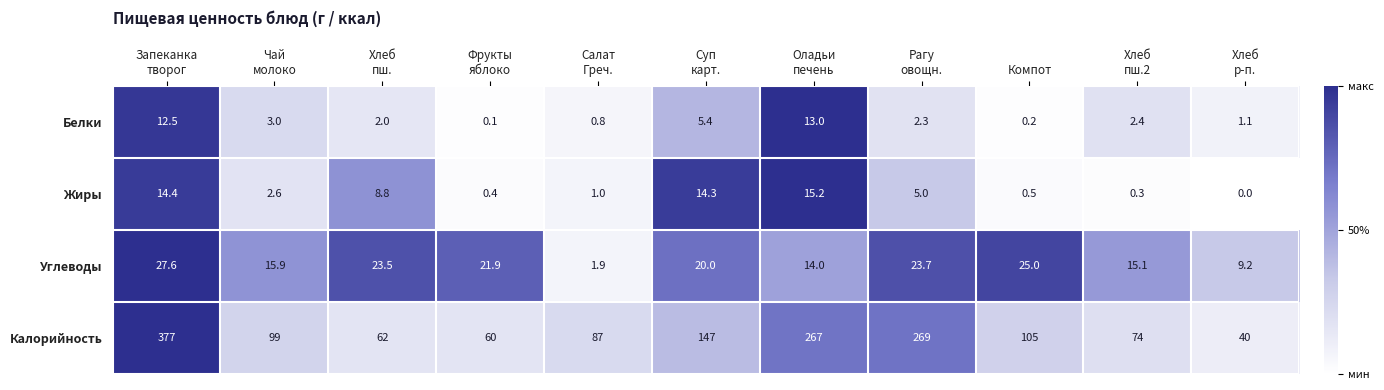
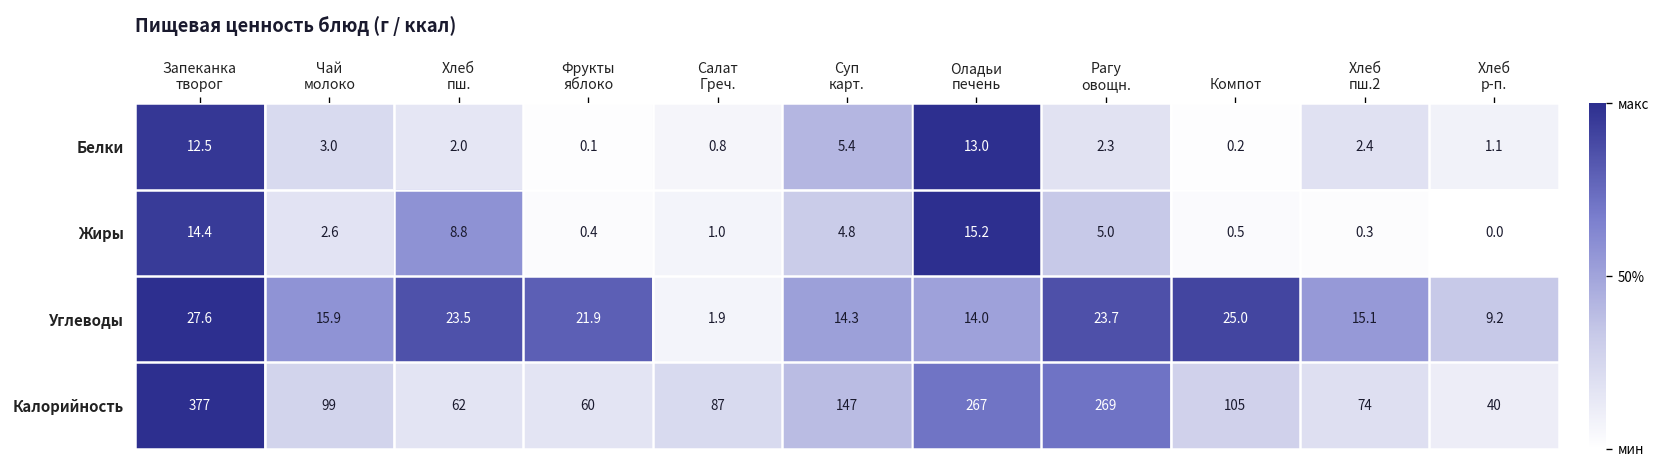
  {
    "Белки": {
      "Запеканка творог": 12.5,
      "Чай молоко": 3.0,
      "Хлеб пш.": 2.0,
      "Фрукты яблоко": 0.1,
      "Салат Греч.": 0.8,
      "Суп карт.": 5.4,
      "Оладьи печень": 13.0,
      "Рагу овощн.": 2.3,
      "Компот": 0.2,
      "Хлеб пш.2": 2.4,
      "Хлеб р-п.": 1.1
    },
    "Жиры": {
      "Запеканка творог": 14.4,
      "Чай молоко": 2.6,
      "Хлеб пш.": 8.8,
      "Фрукты яблоко": 0.4,
      "Салат Греч.": 1.0,
-     "Суп карт.": 14.3,
+     "Суп карт.": 4.8,
      "Оладьи печень": 15.2,
      "Рагу овощн.": 5.0,
      "Компот": 0.5,
      "Хлеб пш.2": 0.3,
      "Хлеб р-п.": 0.0
    },
    "Углеводы": {
      "Запеканка творог": 27.6,
      "Чай молоко": 15.9,
      "Хлеб пш.": 23.5,
      "Фрукты яблоко": 21.9,
      "Салат Греч.": 1.9,
-     "Суп карт.": 20.0,
+     "Суп карт.": 14.3,
      "Оладьи печень": 14.0,
      "Рагу овощн.": 23.7,
      "Компот": 25.0,
      "Хлеб пш.2": 15.1,
      "Хлеб р-п.": 9.2
    },
    "Калорийность": {
      "Запеканка творог": 377,
      "Чай молоко": 99,
      "Хлеб пш.": 62,
      "Фрукты яблоко": 60,
      "Салат Греч.": 87,
      "Суп карт.": 147,
      "Оладьи печень": 267,
      "Рагу овощн.": 269,
      "Компот": 105,
      "Хлеб пш.2": 74,
      "Хлеб р-п.": 40
    }
  }
